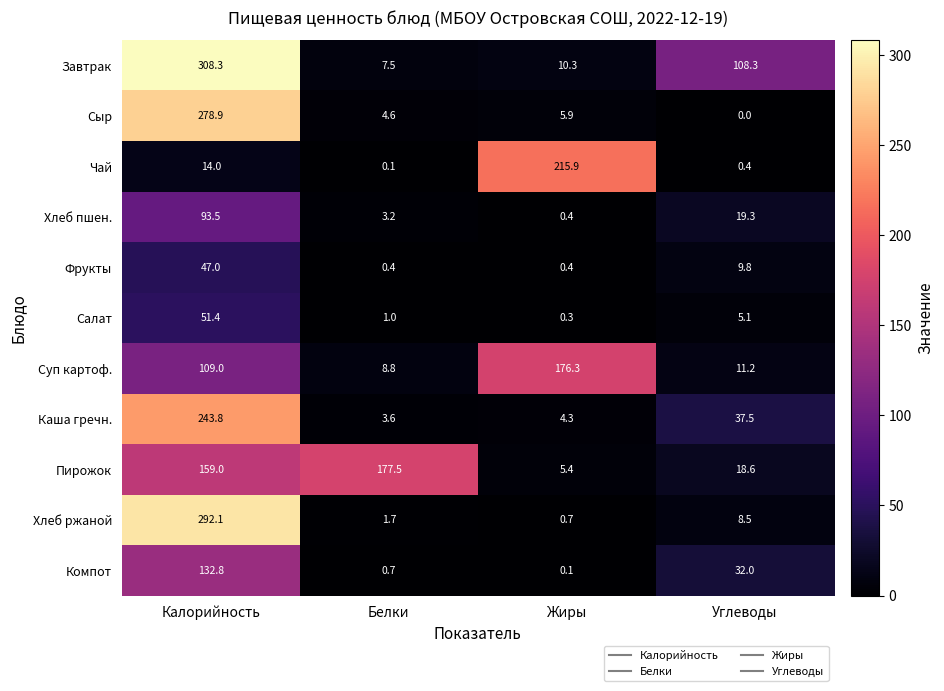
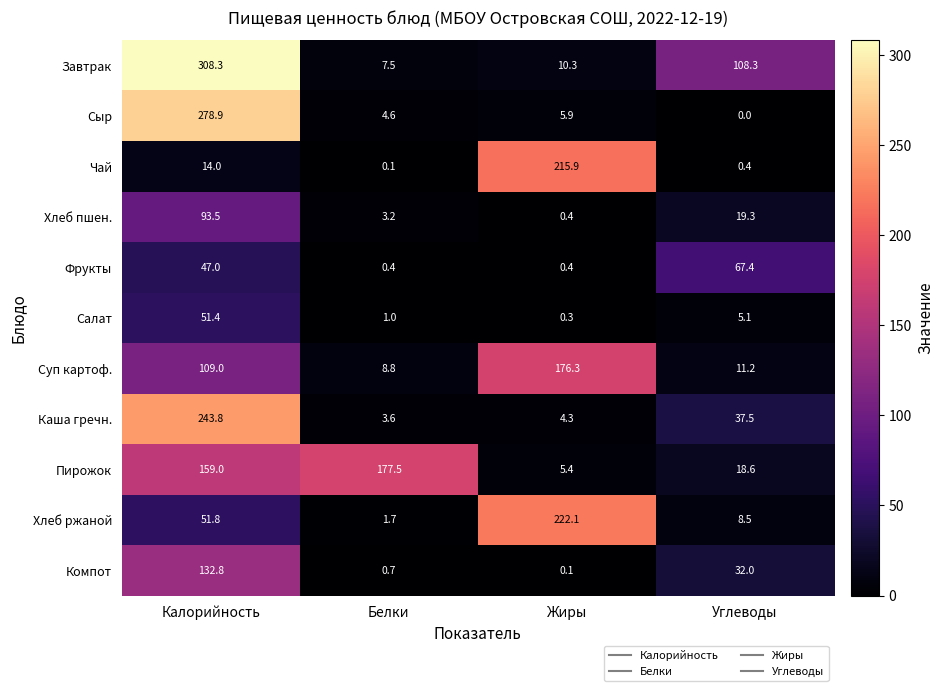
  {
    "Завтрак": {
      "Калорийность": 308.3,
      "Белки": 7.5,
      "Жиры": 10.3,
      "Углеводы": 108.3
    },
    "Сыр": {
      "Калорийность": 278.9,
      "Белки": 4.6,
      "Жиры": 5.9,
      "Углеводы": 0.0
    },
    "Чай": {
      "Калорийность": 14.0,
      "Белки": 0.1,
      "Жиры": 215.9,
      "Углеводы": 0.4
    },
    "Хлеб пшен.": {
      "Калорийность": 93.5,
      "Белки": 3.2,
      "Жиры": 0.4,
      "Углеводы": 19.3
    },
    "Фрукты": {
      "Калорийность": 47.0,
      "Белки": 0.4,
      "Жиры": 0.4,
-     "Углеводы": 9.8
+     "Углеводы": 67.4
    },
    "Салат": {
      "Калорийность": 51.4,
      "Белки": 1.0,
      "Жиры": 0.3,
      "Углеводы": 5.1
    },
    "Суп картоф.": {
      "Калорийность": 109.0,
      "Белки": 8.8,
      "Жиры": 176.3,
      "Углеводы": 11.2
    },
    "Каша гречн.": {
      "Калорийность": 243.8,
      "Белки": 3.6,
      "Жиры": 4.3,
      "Углеводы": 37.5
    },
    "Пирожок": {
      "Калорийность": 159.0,
      "Белки": 177.5,
      "Жиры": 5.4,
      "Углеводы": 18.6
    },
    "Хлеб ржаной": {
-     "Калорийность": 292.1,
+     "Калорийность": 51.8,
      "Белки": 1.7,
-     "Жиры": 0.7,
+     "Жиры": 222.1,
      "Углеводы": 8.5
    },
    "Компот": {
      "Калорийность": 132.8,
      "Белки": 0.7,
      "Жиры": 0.1,
      "Углеводы": 32.0
    }
  }
